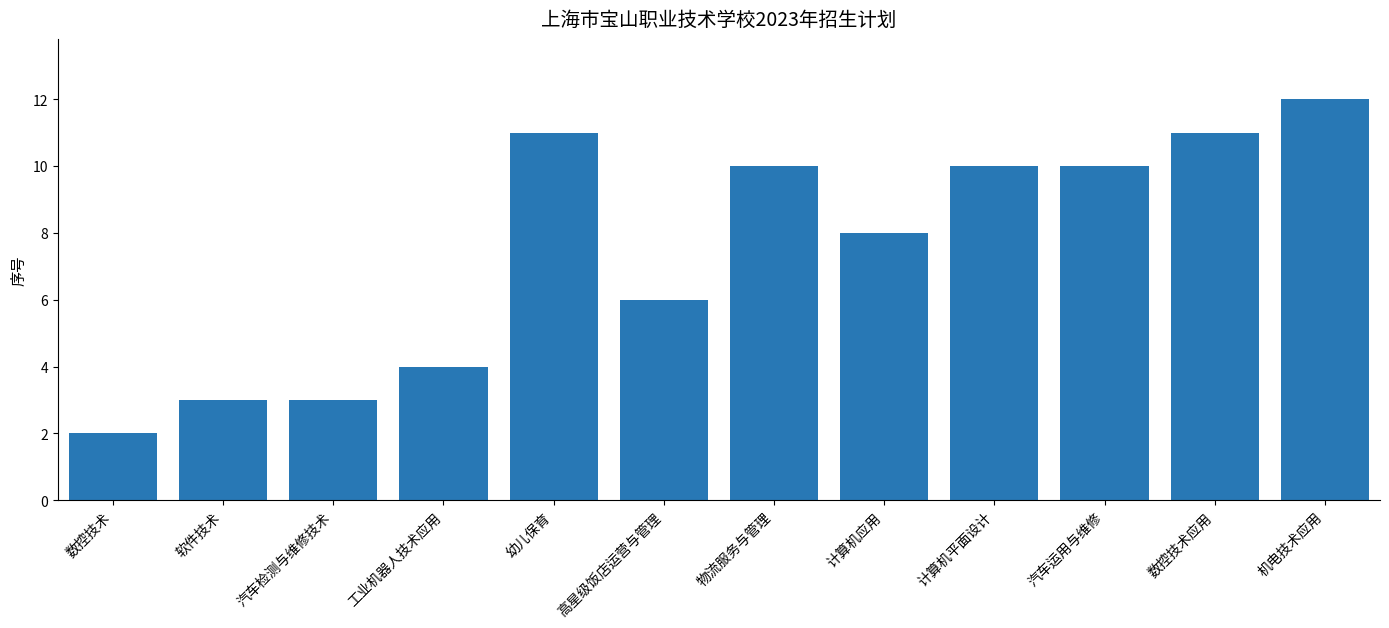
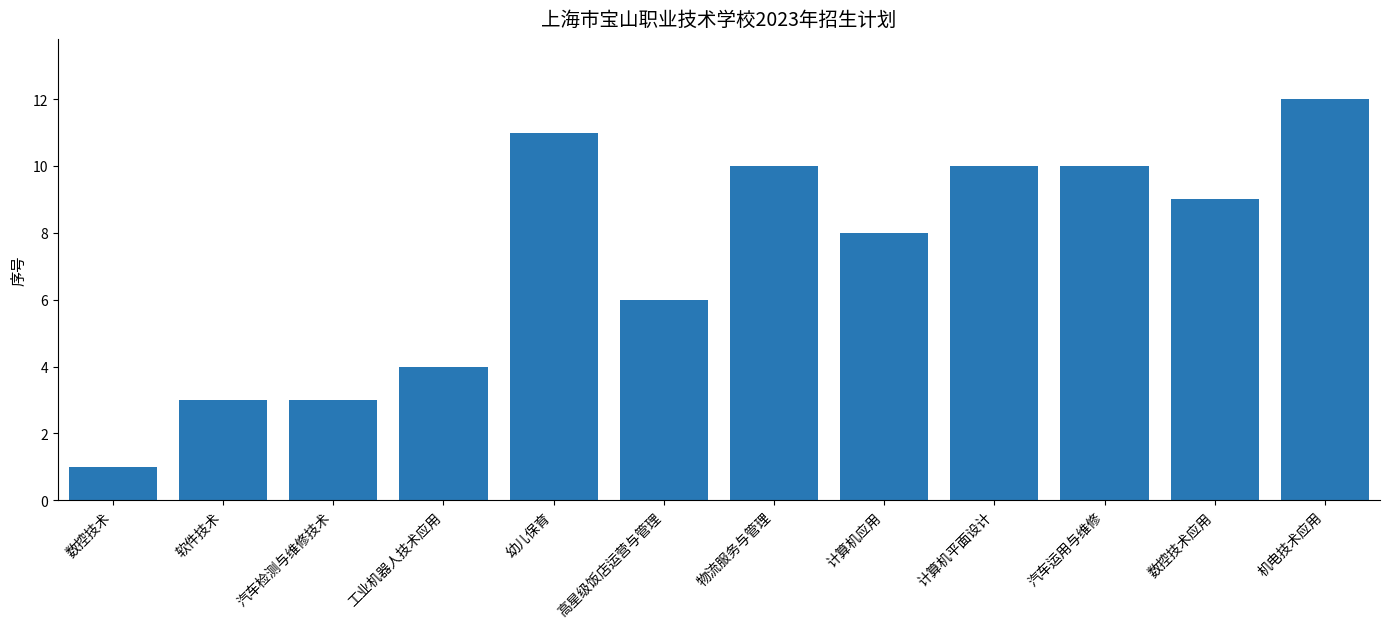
  {
-   "数控技术": 2,
+   "数控技术": 1,
    "软件技术": 3,
    "汽车检测与维修技术": 3,
    "工业机器人技术应用": 4,
    "幼儿保育": 11,
    "高星级饭店运营与管理": 6,
    "物流服务与管理": 10,
    "计算机应用": 8,
    "计算机平面设计": 10,
    "汽车运用与维修": 10,
-   "数控技术应用": 11,
+   "数控技术应用": 9,
    "机电技术应用": 12
  }
